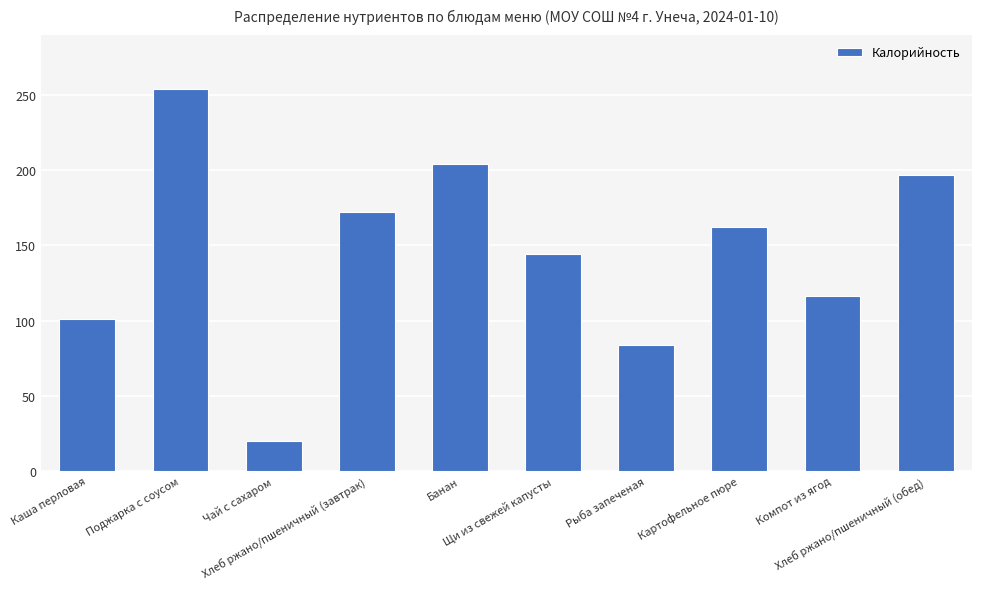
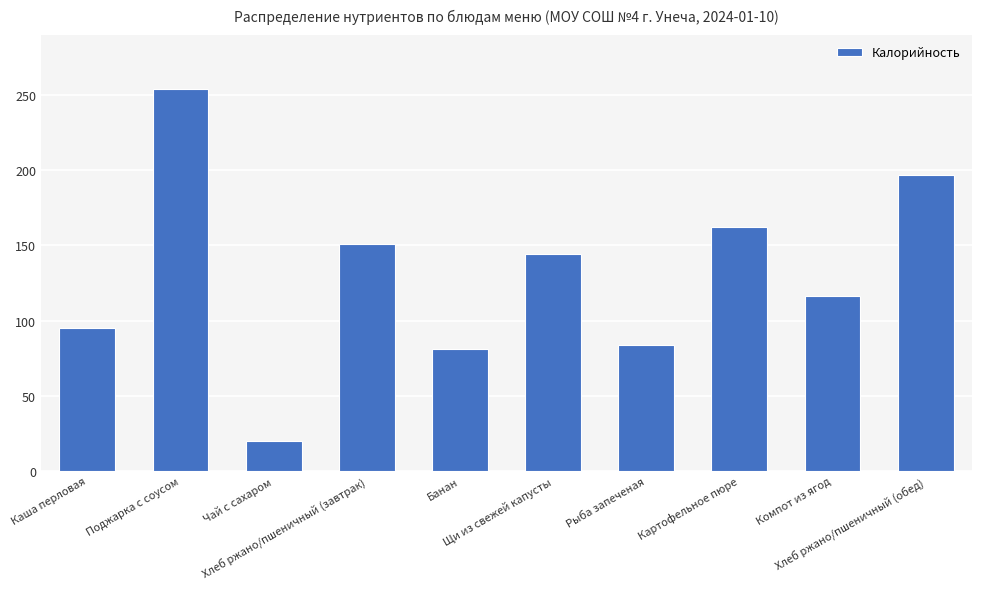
  {
-   "Каша перловая": 101,
+   "Каша перловая": 95,
    "Поджарка с соусом": 254,
    "Чай с сахаром": 20,
-   "Хлеб ржано/пшеничный (завтрак)": 172,
-   "Банан": 204,
+   "Хлеб ржано/пшеничный (завтрак)": 151,
+   "Банан": 81,
    "Щи из свежей капусты": 144,
    "Рыба запеченая": 84,
    "Картофельное пюре": 162,
    "Компот из ягод": 117,
    "Хлеб ржано/пшеничный (обед)": 197
  }
